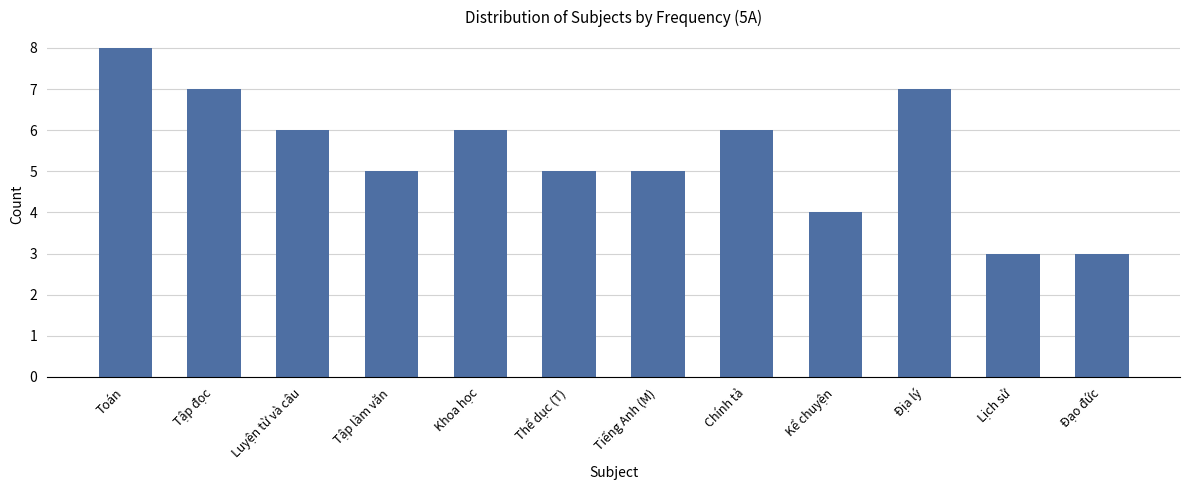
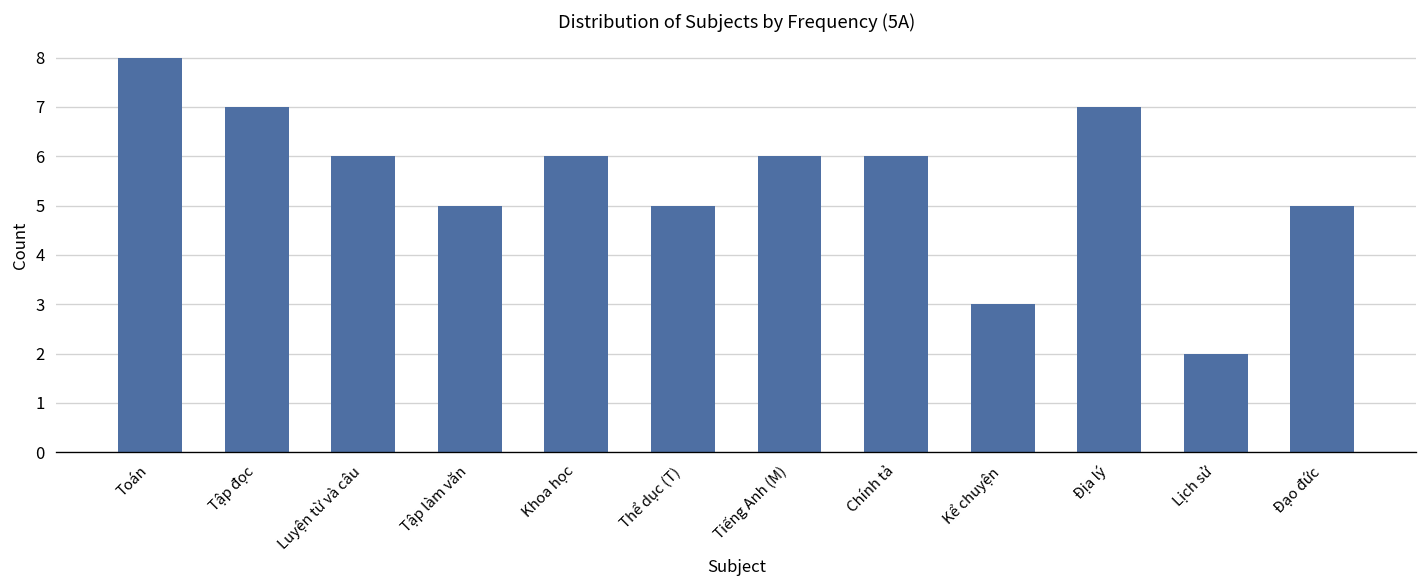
  {
    "Toán": 8,
    "Tập đọc": 7,
    "Luyện từ và câu": 6,
    "Tập làm văn": 5,
    "Khoa học": 6,
    "Thể dục (T)": 5,
-   "Tiếng Anh (M)": 5,
+   "Tiếng Anh (M)": 6,
    "Chính tả": 6,
-   "Kể chuyện": 4,
+   "Kể chuyện": 3,
    "Địa lý": 7,
-   "Lịch sử": 3,
-   "Đạo đức": 3
+   "Lịch sử": 2,
+   "Đạo đức": 5
  }
